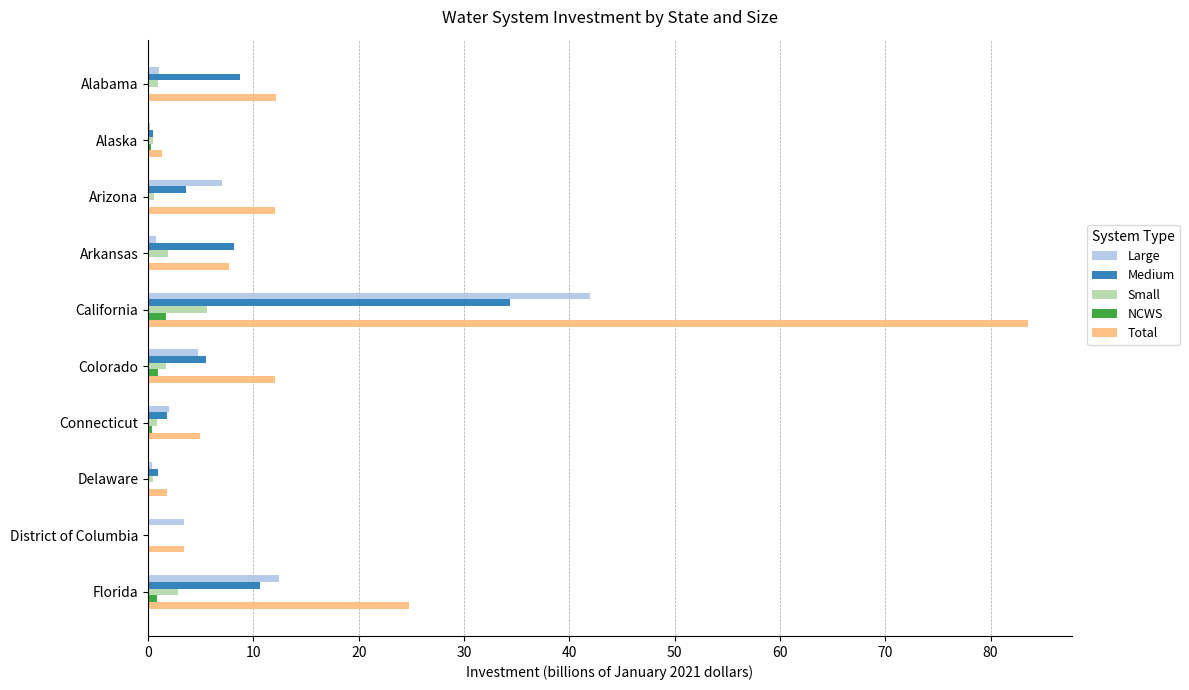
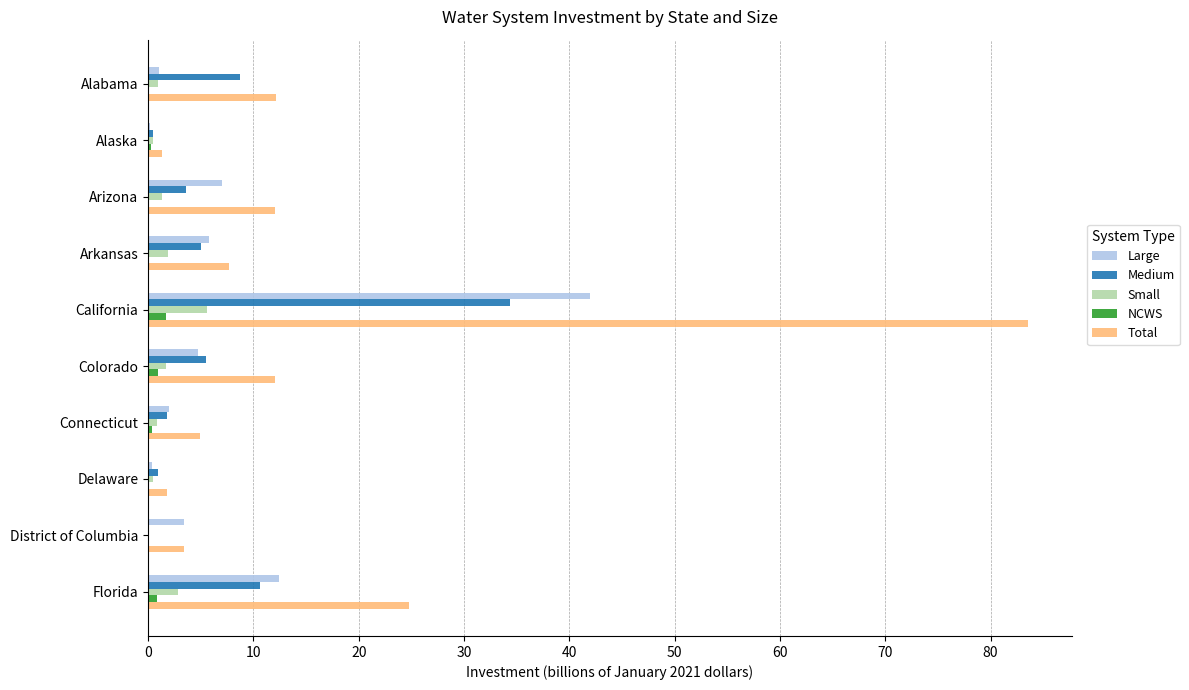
  {
    "Large": {
      "Alabama": 1.0,
      "Arizona": 7.0,
-     "Arkansas": 0.7,
+     "Arkansas": 5.8,
      "California": 41.9,
      "Colorado": 4.7,
      "Connecticut": 2.0,
      "Delaware": 0.4,
      "District of Columbia": 3.4,
      "Florida": 12.4
    },
    "Medium": {
      "Alabama": 8.7,
      "Alaska": 0.5,
      "Arizona": 3.6,
-     "Arkansas": 8.2,
+     "Arkansas": 5.1,
      "California": 34.3,
      "Colorado": 5.5,
      "Connecticut": 1.8,
      "Delaware": 0.9,
      "District of Columbia": 0.0,
      "Florida": 10.7
    },
    "Small": {
      "Alabama": 0.9,
      "Alaska": 0.5,
-     "Arizona": 0.5,
+     "Arizona": 1.3,
      "Arkansas": 1.9,
      "California": 5.5,
      "Colorado": 1.7,
      "Connecticut": 0.8,
      "Delaware": 0.4,
      "District of Columbia": 0.0,
      "Florida": 2.8
    },
    "NCWS": {
      "Alaska": 0.2,
      "California": 1.7,
      "Colorado": 1.0,
      "Connecticut": 0.3,
      "District of Columbia": 0.0,
      "Florida": 0.9
    },
    "Total": {
      "Alabama": 12.2,
      "Alaska": 1.4,
      "Arizona": 12.0,
      "Arkansas": 7.7,
      "California": 83.5,
      "Colorado": 12.1,
      "Connecticut": 4.9,
      "Delaware": 1.8,
      "District of Columbia": 3.4,
      "Florida": 24.8
    }
  }
